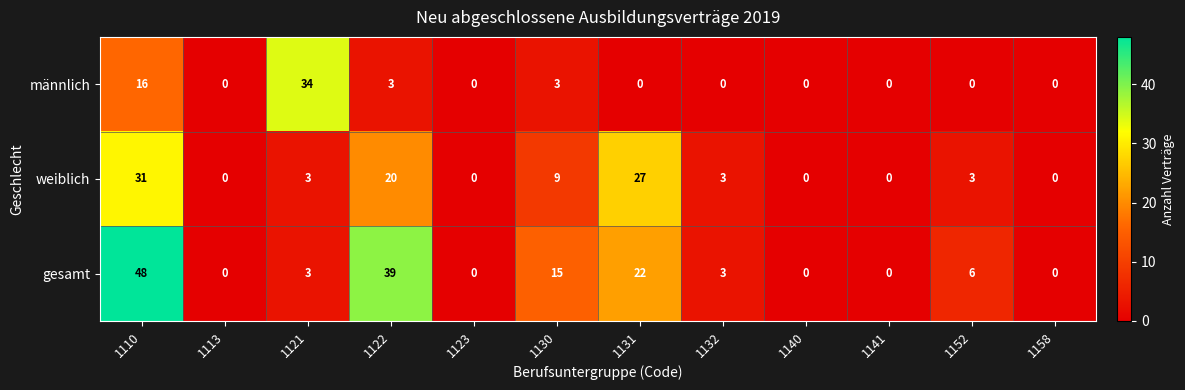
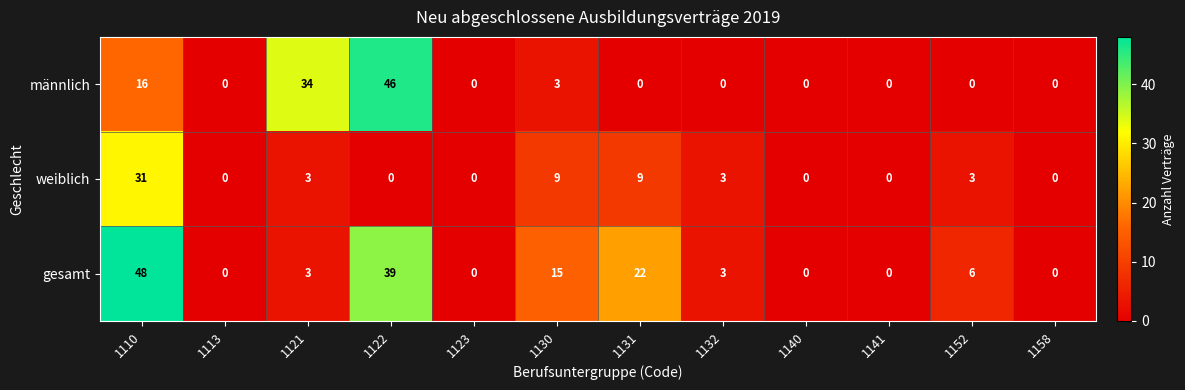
  {
    "männlich": {
      "1110": 16,
      "1113": 0,
      "1121": 34,
-     "1122": 3,
+     "1122": 46,
      "1123": 0,
      "1130": 3,
      "1131": 0,
      "1132": 0,
      "1140": 0,
      "1141": 0,
      "1152": 0,
      "1158": 0
    },
    "weiblich": {
      "1110": 31,
      "1113": 0,
      "1121": 3,
-     "1122": 20,
+     "1122": 0,
      "1123": 0,
      "1130": 9,
-     "1131": 27,
+     "1131": 9,
      "1132": 3,
      "1140": 0,
      "1141": 0,
      "1152": 3,
      "1158": 0
    },
    "gesamt": {
      "1110": 48,
      "1113": 0,
      "1121": 3,
      "1122": 39,
      "1123": 0,
      "1130": 15,
      "1131": 22,
      "1132": 3,
      "1140": 0,
      "1141": 0,
      "1152": 6,
      "1158": 0
    }
  }
